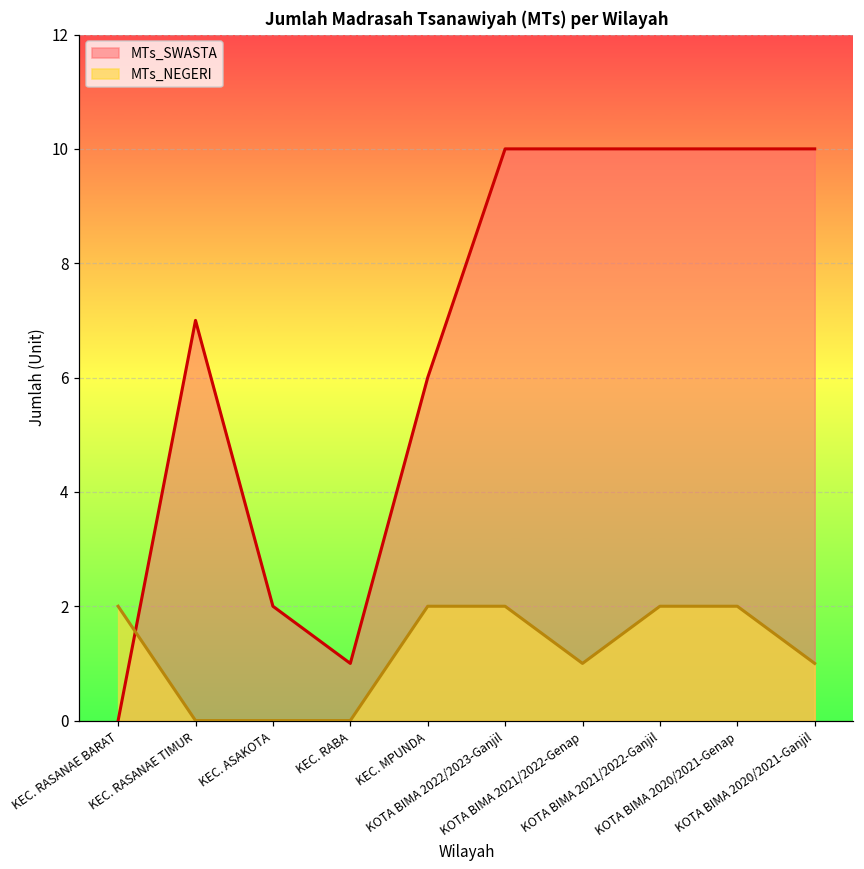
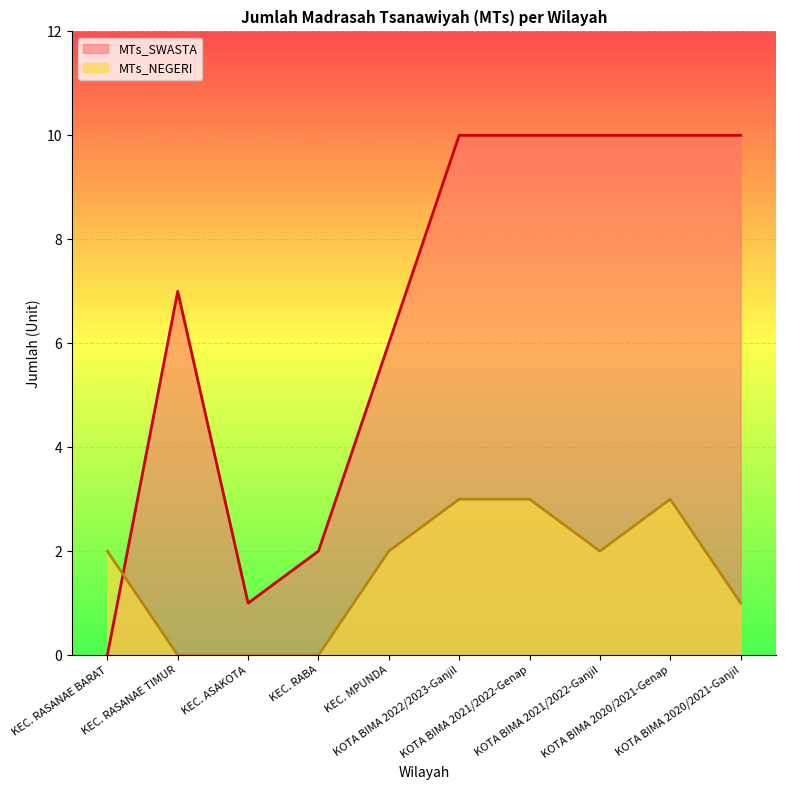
  {
    "MTs_SWASTA": {
      "KEC. RASANAE BARAT": 0,
      "KEC. RASANAE TIMUR": 7,
-     "KEC. ASAKOTA": 2,
-     "KEC. RABA": 1,
+     "KEC. ASAKOTA": 1,
+     "KEC. RABA": 2,
      "KEC. MPUNDA": 6,
      "KOTA BIMA 2022/2023-Ganjil": 10,
      "KOTA BIMA 2021/2022-Genap": 10,
      "KOTA BIMA 2021/2022-Ganjil": 10,
      "KOTA BIMA 2020/2021-Genap": 10,
      "KOTA BIMA 2020/2021-Ganjil": 10
    },
    "MTs_NEGERI": {
      "KEC. RASANAE BARAT": 2,
      "KEC. RASANAE TIMUR": 0,
      "KEC. ASAKOTA": 0,
      "KEC. RABA": 0,
      "KEC. MPUNDA": 2,
-     "KOTA BIMA 2022/2023-Ganjil": 2,
-     "KOTA BIMA 2021/2022-Genap": 1,
+     "KOTA BIMA 2022/2023-Ganjil": 3,
+     "KOTA BIMA 2021/2022-Genap": 3,
      "KOTA BIMA 2021/2022-Ganjil": 2,
-     "KOTA BIMA 2020/2021-Genap": 2,
+     "KOTA BIMA 2020/2021-Genap": 3,
      "KOTA BIMA 2020/2021-Ganjil": 1
    }
  }
